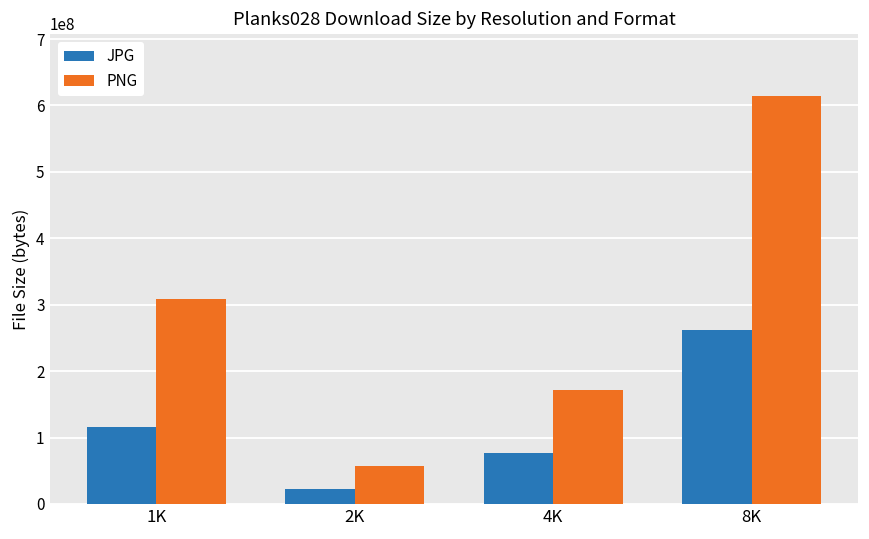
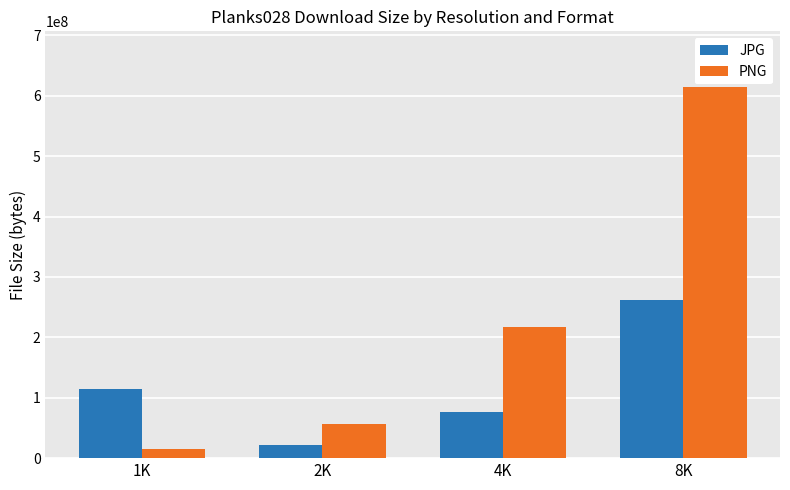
  {
    "JPG": {
      "1K": 120000000,
      "2K": 20000000,
      "4K": 80000000,
      "8K": 260000000
    },
    "PNG": {
-     "1K": 310000000,
+     "1K": 10000000,
      "2K": 60000000,
-     "4K": 170000000,
+     "4K": 220000000,
      "8K": 610000000
    }
  }
